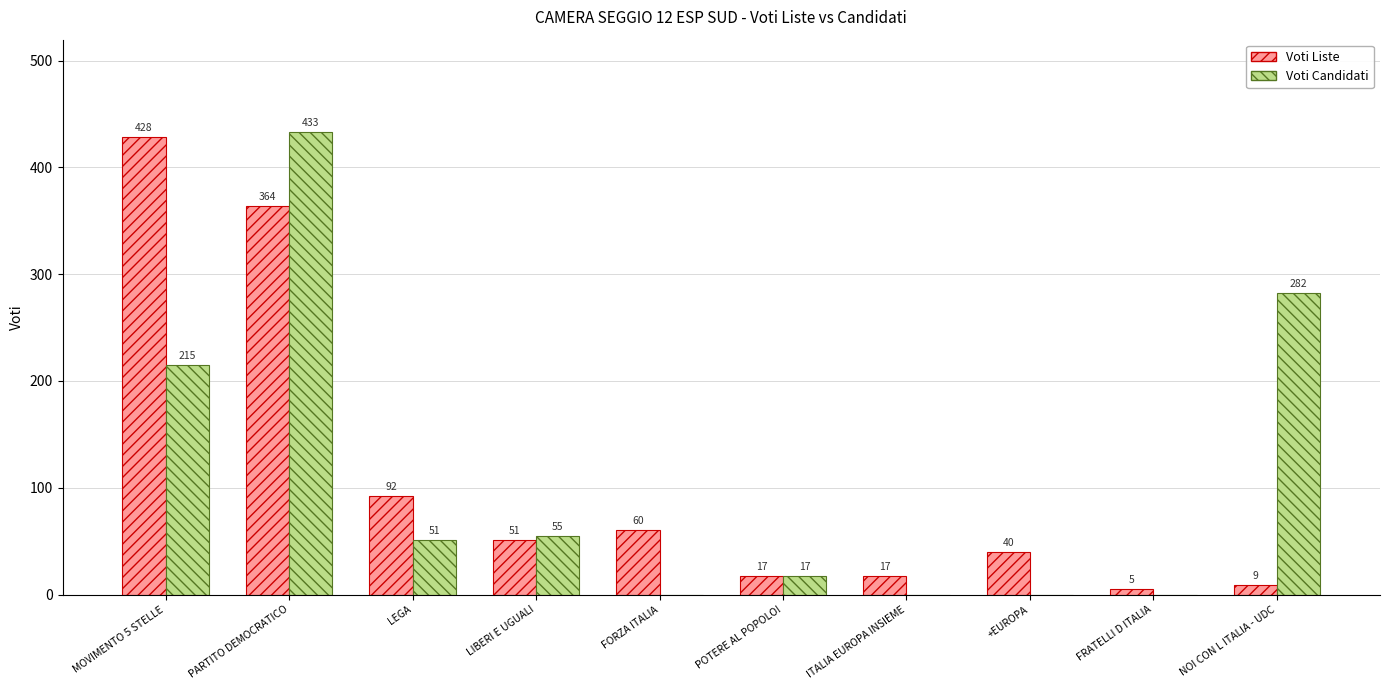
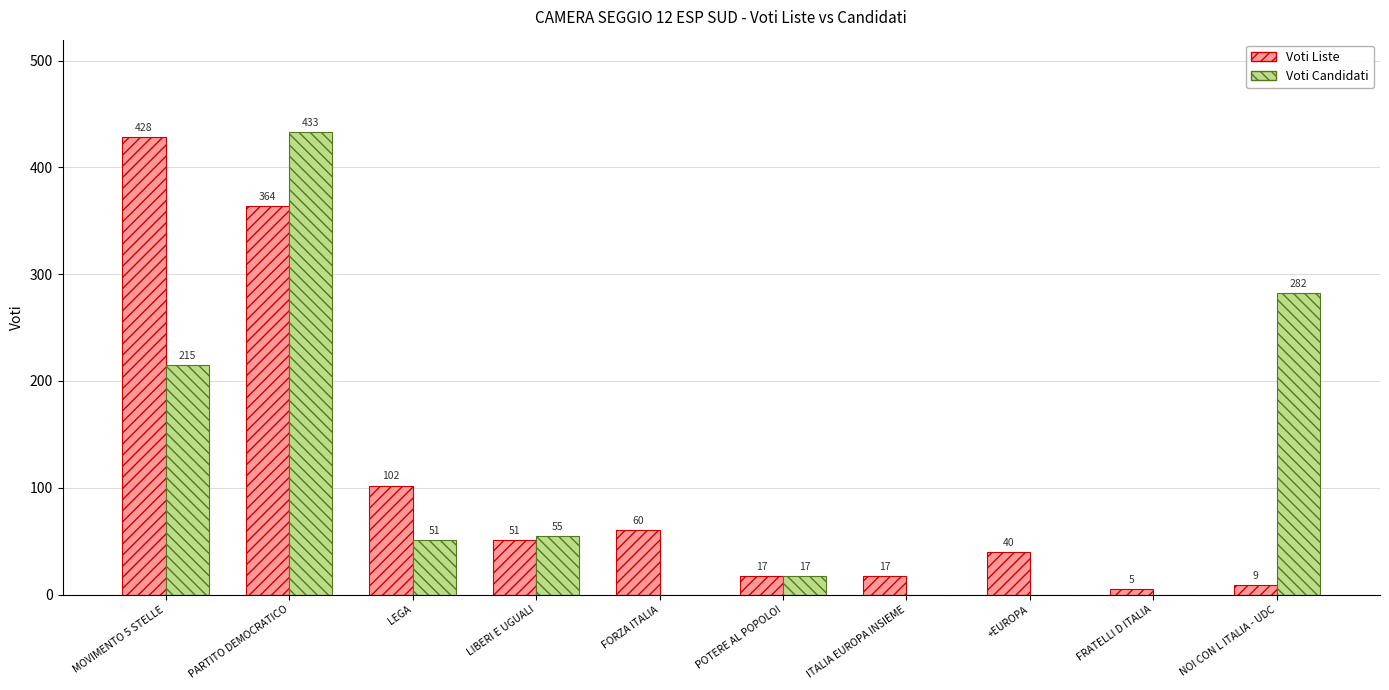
  {
    "Voti Liste": {
      "MOVIMENTO 5 STELLE": 428,
      "PARTITO DEMOCRATICO": 364,
-     "LEGA": 92,
+     "LEGA": 102,
      "LIBERI E UGUALI": 51,
      "FORZA ITALIA": 60,
      "POTERE AL POPOLO!": 17,
      "ITALIA EUROPA INSIEME": 17,
      "+EUROPA": 40,
      "FRATELLI D ITALIA": 5,
      "NOI CON L ITALIA - UDC": 9
    },
    "Voti Candidati": {
      "MOVIMENTO 5 STELLE": 215,
      "PARTITO DEMOCRATICO": 433,
      "LEGA": 51,
      "LIBERI E UGUALI": 55,
      "POTERE AL POPOLO!": 17,
      "NOI CON L ITALIA - UDC": 282
    }
  }
